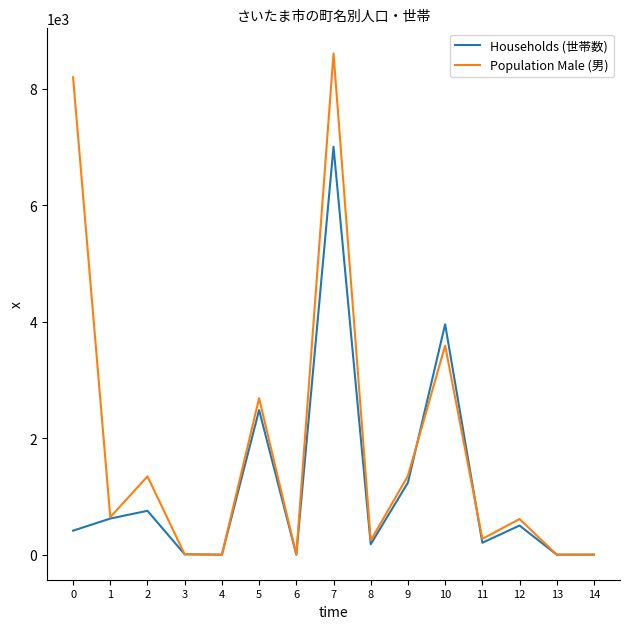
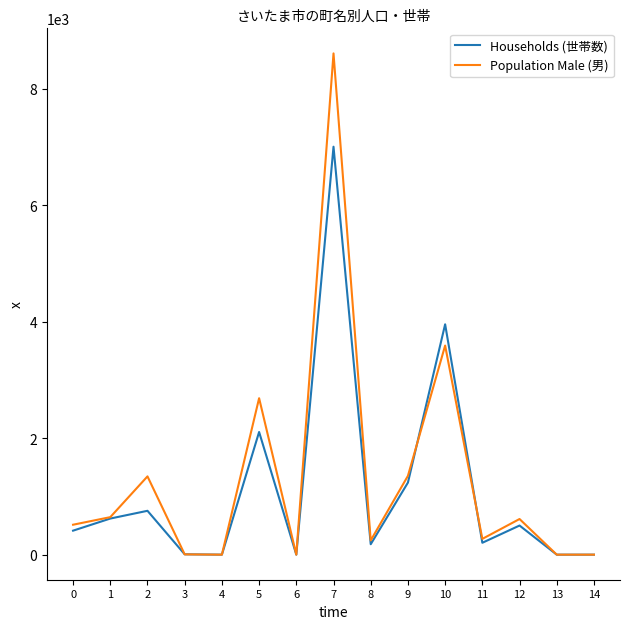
  {
    "Households (世帯数)": {
      "0": 400,
      "2": 800,
-     "5": 2500,
+     "5": 2100,
      "7": 7000,
      "8": 200,
      "9": 1200,
      "10": 4000,
      "11": 200,
      "12": 500
    },
    "Population Male (男)": {
-     "0": 8200,
+     "0": 500,
      "2": 1300,
      "5": 2700,
      "7": 8600,
      "8": 200,
      "9": 1400,
      "10": 3600,
      "11": 300,
      "12": 600
    }
  }
